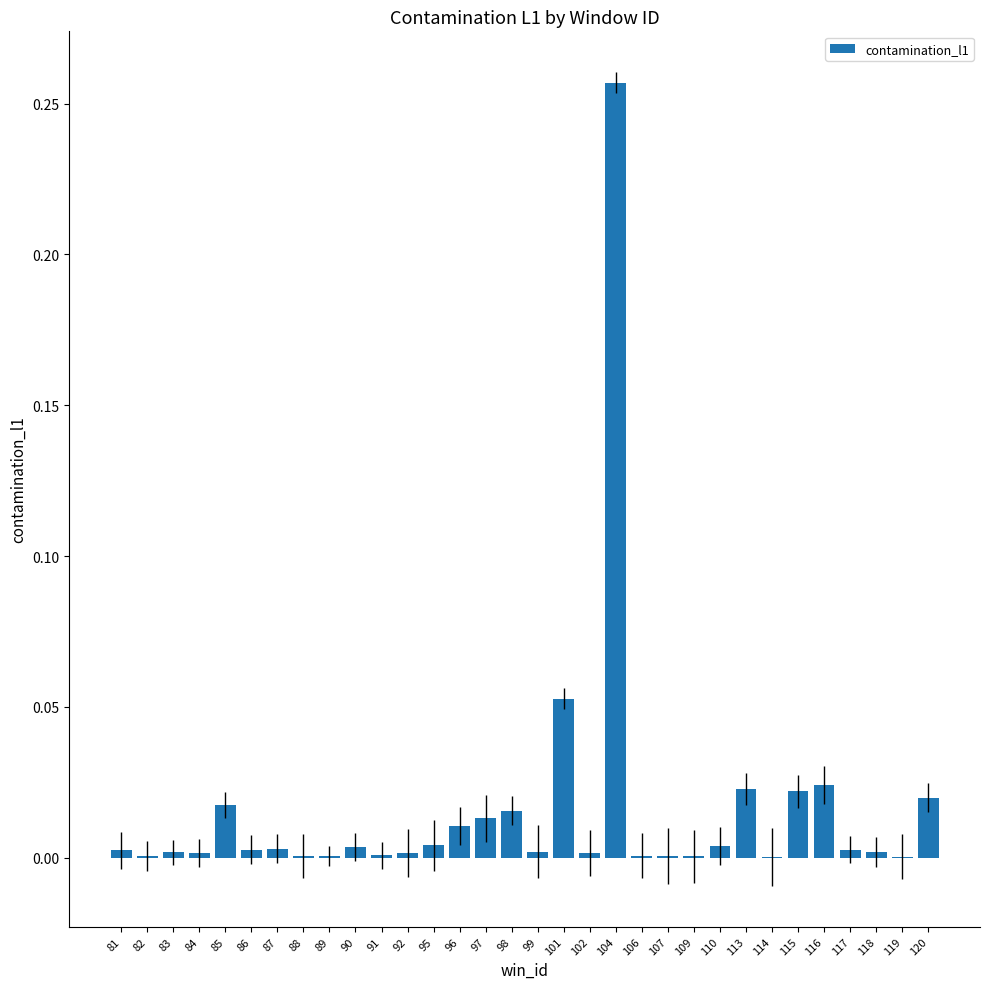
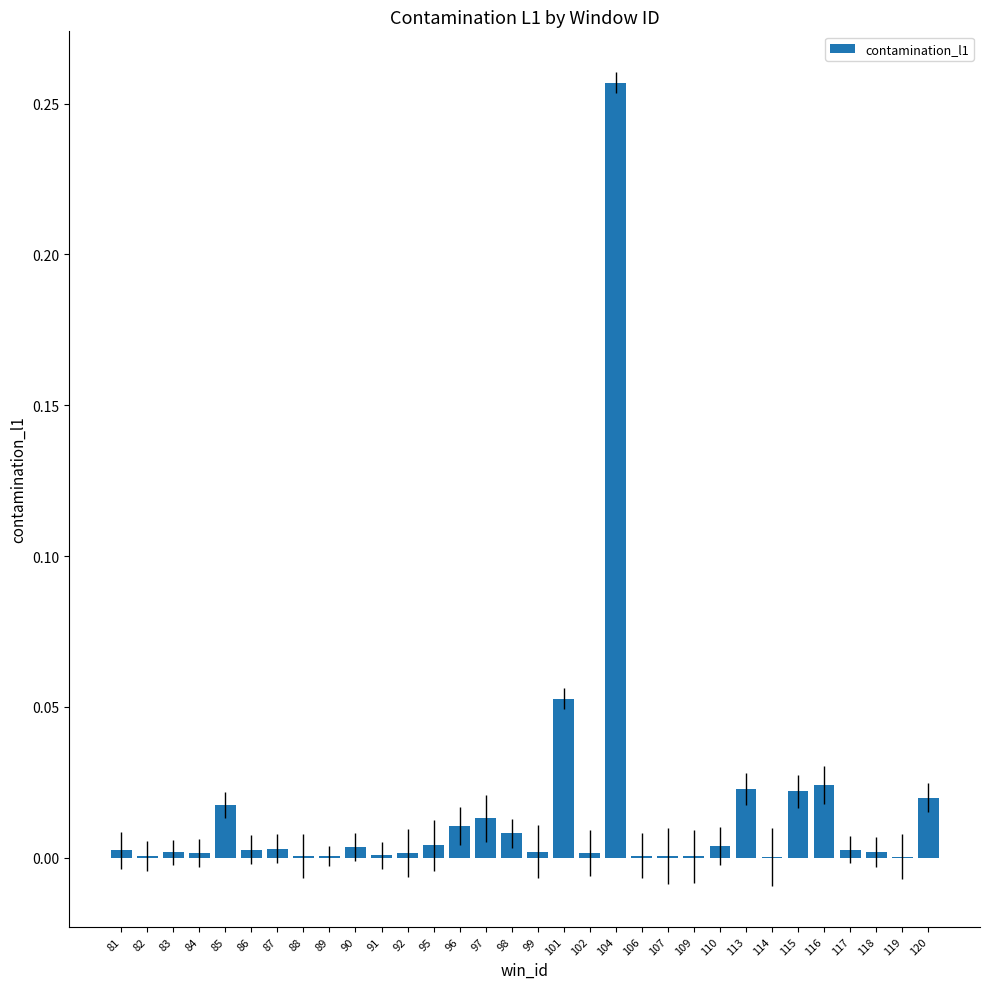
  {
    "81": 0.002,
    "83": 0.002,
    "84": 0.001,
    "85": 0.017,
    "86": 0.003,
    "87": 0.003,
    "90": 0.004,
    "92": 0.001,
    "95": 0.004,
    "96": 0.010,
    "97": 0.013,
-   "98": 0.016,
+   "98": 0.008,
    "99": 0.002,
    "101": 0.053,
    "102": 0.002,
    "104": 0.257,
    "110": 0.004,
    "113": 0.023,
    "115": 0.022,
    "116": 0.024,
    "117": 0.003,
    "118": 0.002,
    "120": 0.020
  }
